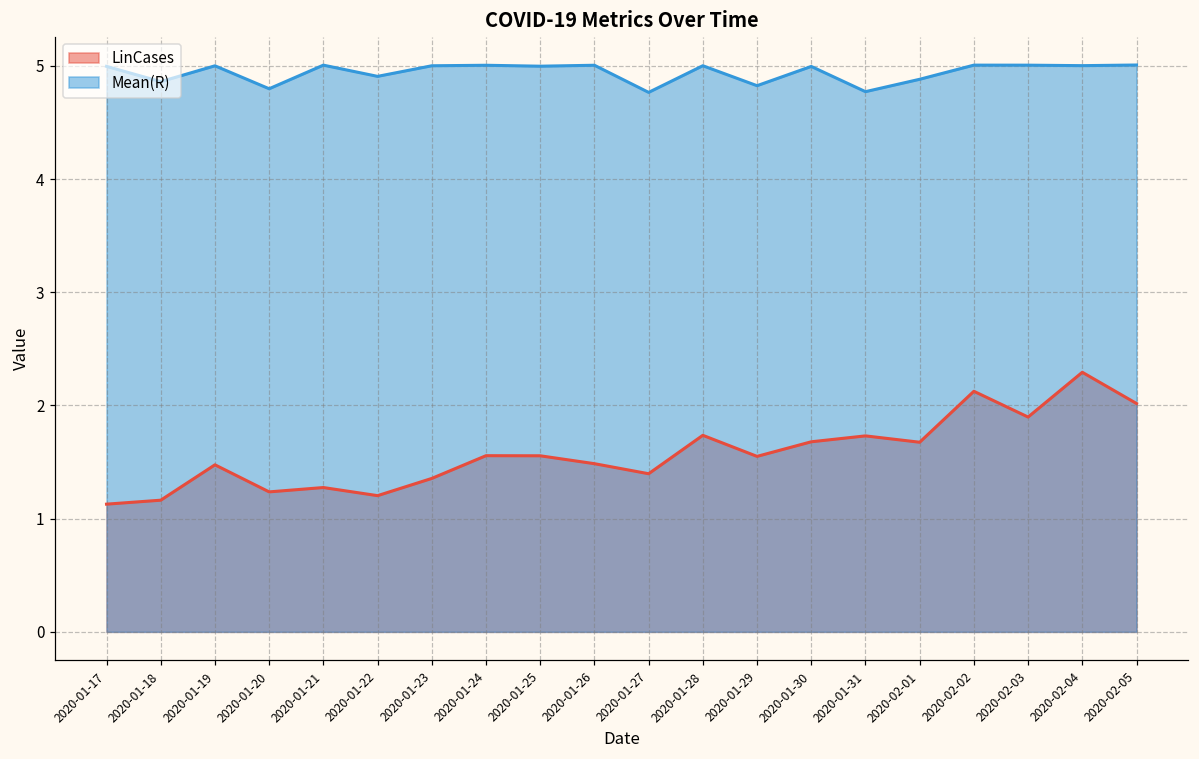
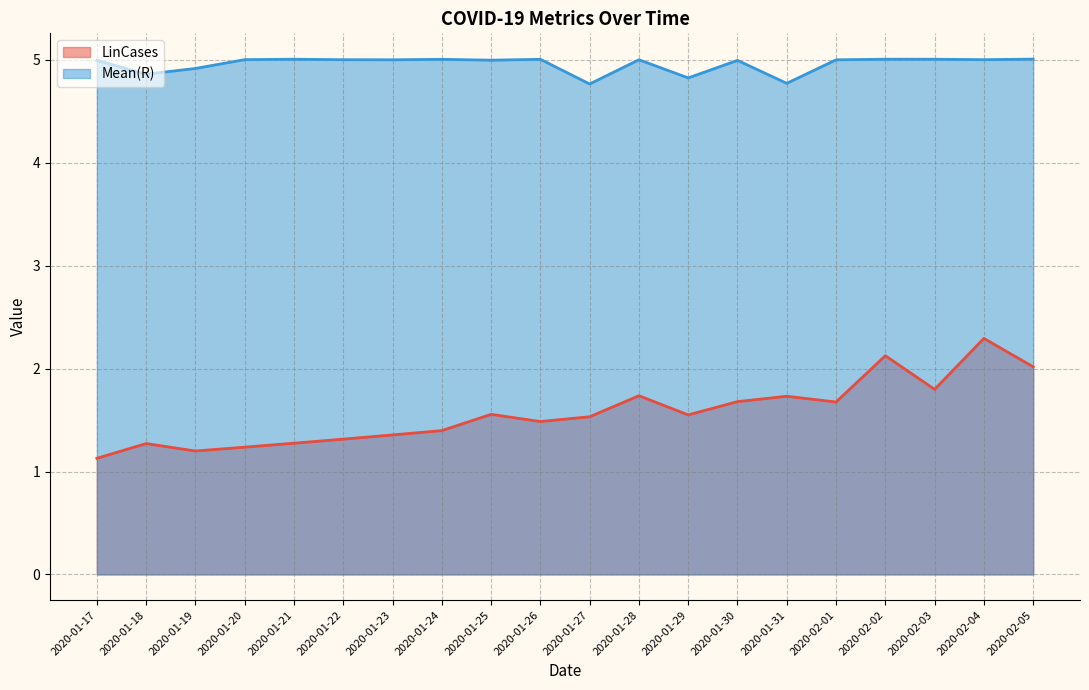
  {
    "LinCases": {
      "2020-01-17": 1.13,
-     "2020-01-18": 1.16,
-     "2020-01-19": 1.48,
+     "2020-01-18": 1.27,
+     "2020-01-19": 1.20,
      "2020-01-20": 1.24,
      "2020-01-21": 1.28,
-     "2020-01-22": 1.20,
+     "2020-01-22": 1.31,
      "2020-01-23": 1.36,
-     "2020-01-24": 1.56,
+     "2020-01-24": 1.40,
      "2020-01-25": 1.56,
      "2020-01-26": 1.49,
-     "2020-01-27": 1.40,
+     "2020-01-27": 1.53,
      "2020-01-28": 1.74,
      "2020-01-29": 1.55,
      "2020-01-30": 1.68,
      "2020-01-31": 1.73,
      "2020-02-01": 1.68,
      "2020-02-02": 2.13,
-     "2020-02-03": 1.90,
+     "2020-02-03": 1.80,
      "2020-02-04": 2.29,
      "2020-02-05": 2.02
    },
    "Mean(R)": {
-     "2020-01-19": 5.00,
-     "2020-01-20": 4.80,
+     "2020-01-19": 4.92,
+     "2020-01-20": 5.00,
      "2020-01-21": 5.01,
-     "2020-01-22": 4.91,
+     "2020-01-22": 5.00,
      "2020-01-23": 5.00,
      "2020-01-24": 5.01,
      "2020-01-25": 5.00,
      "2020-01-26": 5.01,
      "2020-01-27": 4.77,
      "2020-01-28": 5.00,
      "2020-01-29": 4.83,
      "2020-01-30": 5.00,
      "2020-01-31": 4.77,
-     "2020-02-01": 4.88,
+     "2020-02-01": 5.00,
      "2020-02-02": 5.01,
      "2020-02-03": 5.01,
      "2020-02-04": 5.00,
      "2020-02-05": 5.01
    }
  }
